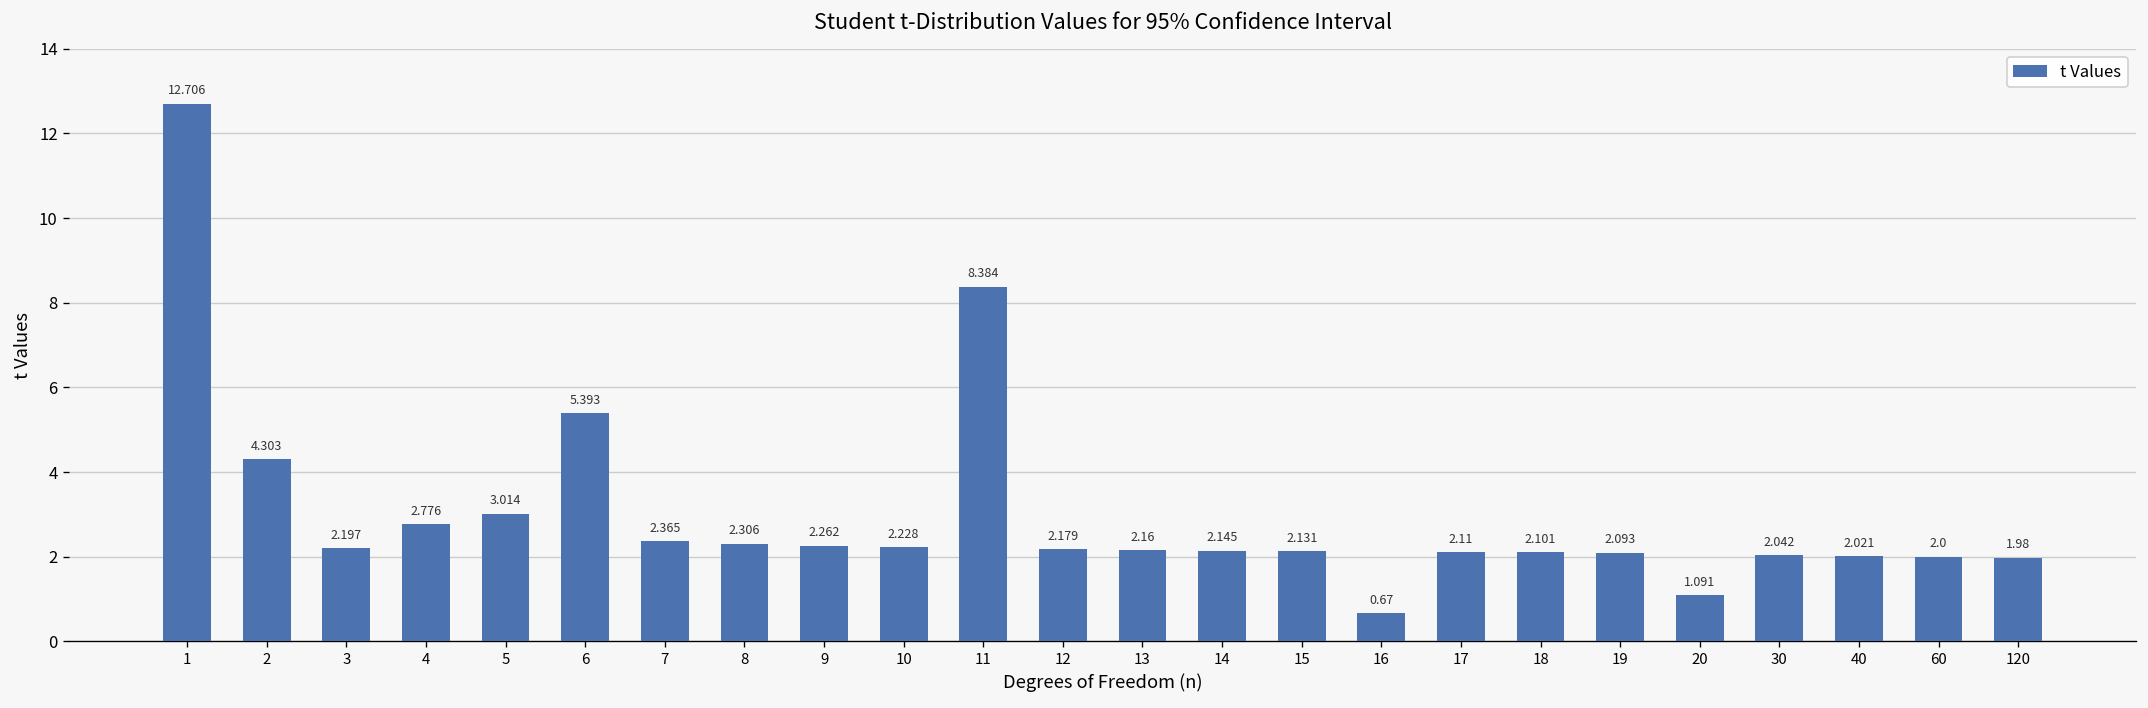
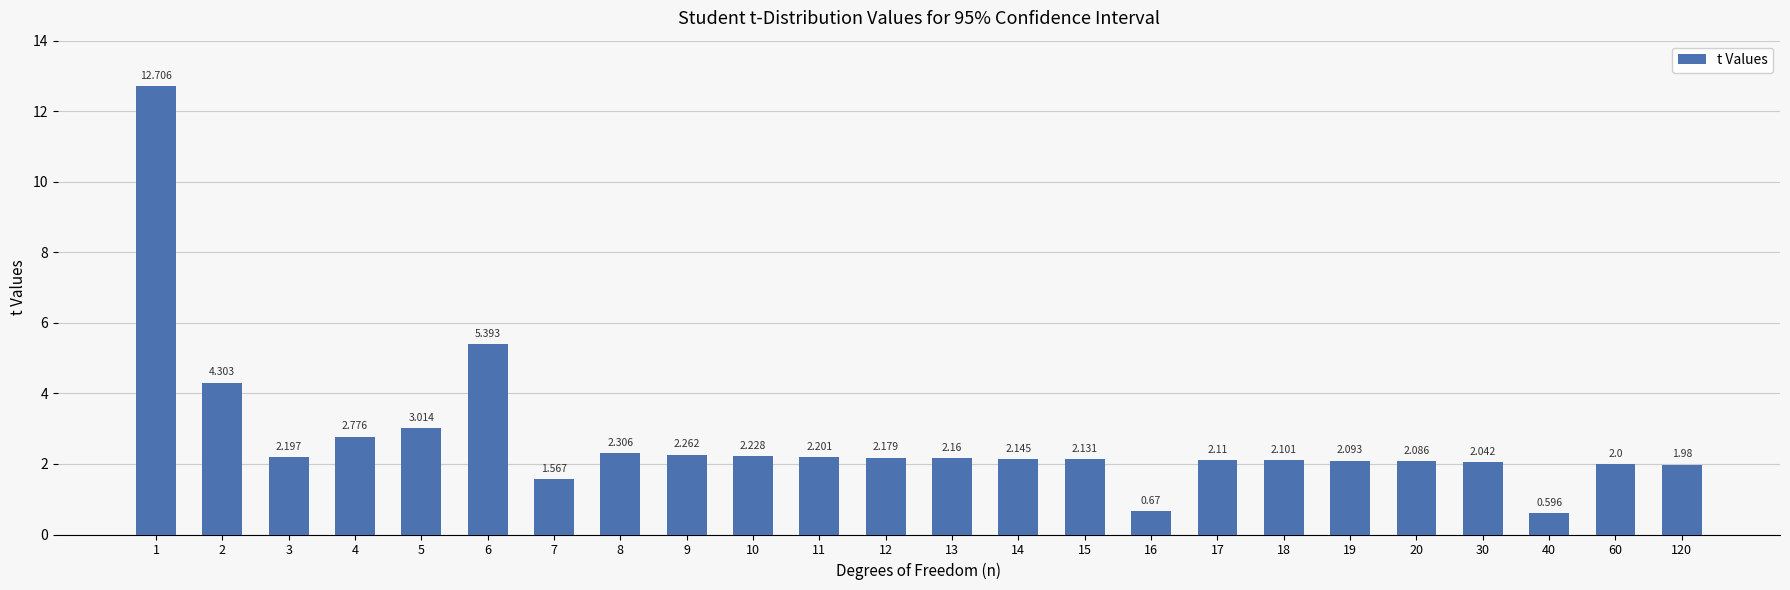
  {
    "1": 12.706,
    "2": 4.303,
    "3": 2.197,
    "4": 2.776,
    "5": 3.014,
    "6": 5.393,
-   "7": 2.365,
+   "7": 1.567,
    "8": 2.306,
    "9": 2.262,
    "10": 2.228,
-   "11": 8.384,
+   "11": 2.201,
    "12": 2.179,
    "13": 2.16,
    "14": 2.145,
    "15": 2.131,
    "16": 0.67,
    "17": 2.11,
    "18": 2.101,
    "19": 2.093,
-   "20": 1.091,
+   "20": 2.086,
    "30": 2.042,
-   "40": 2.021,
+   "40": 0.596,
    "60": 2.0,
    "120": 1.98
  }
